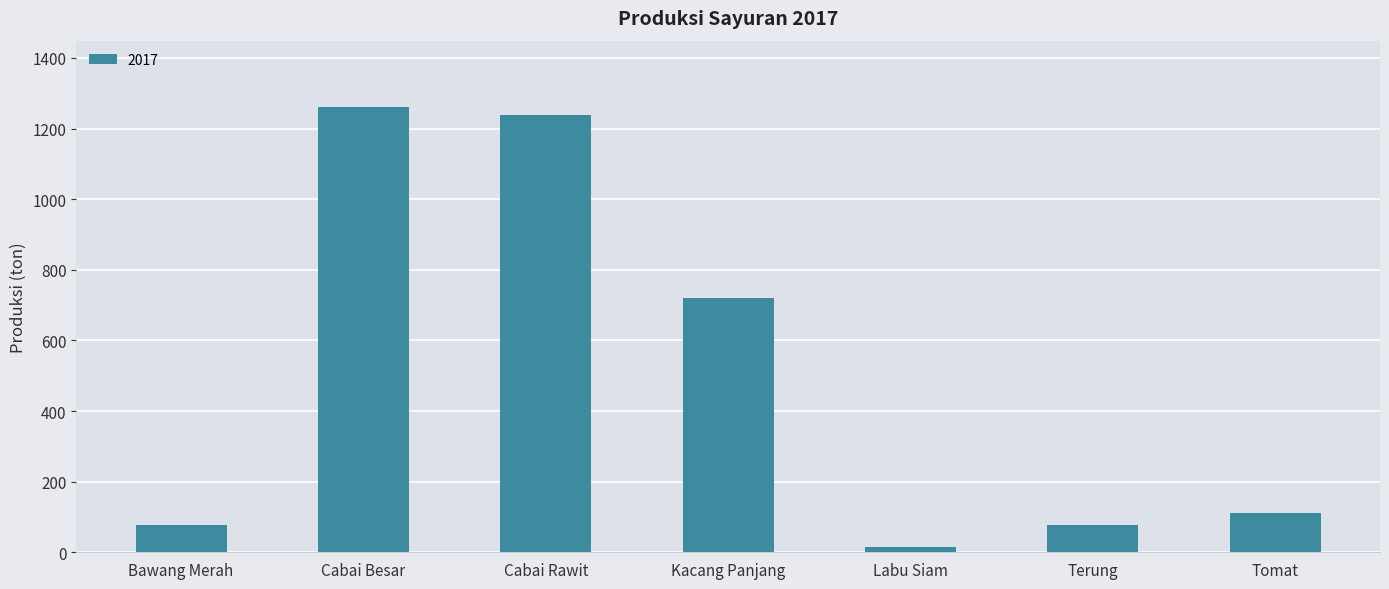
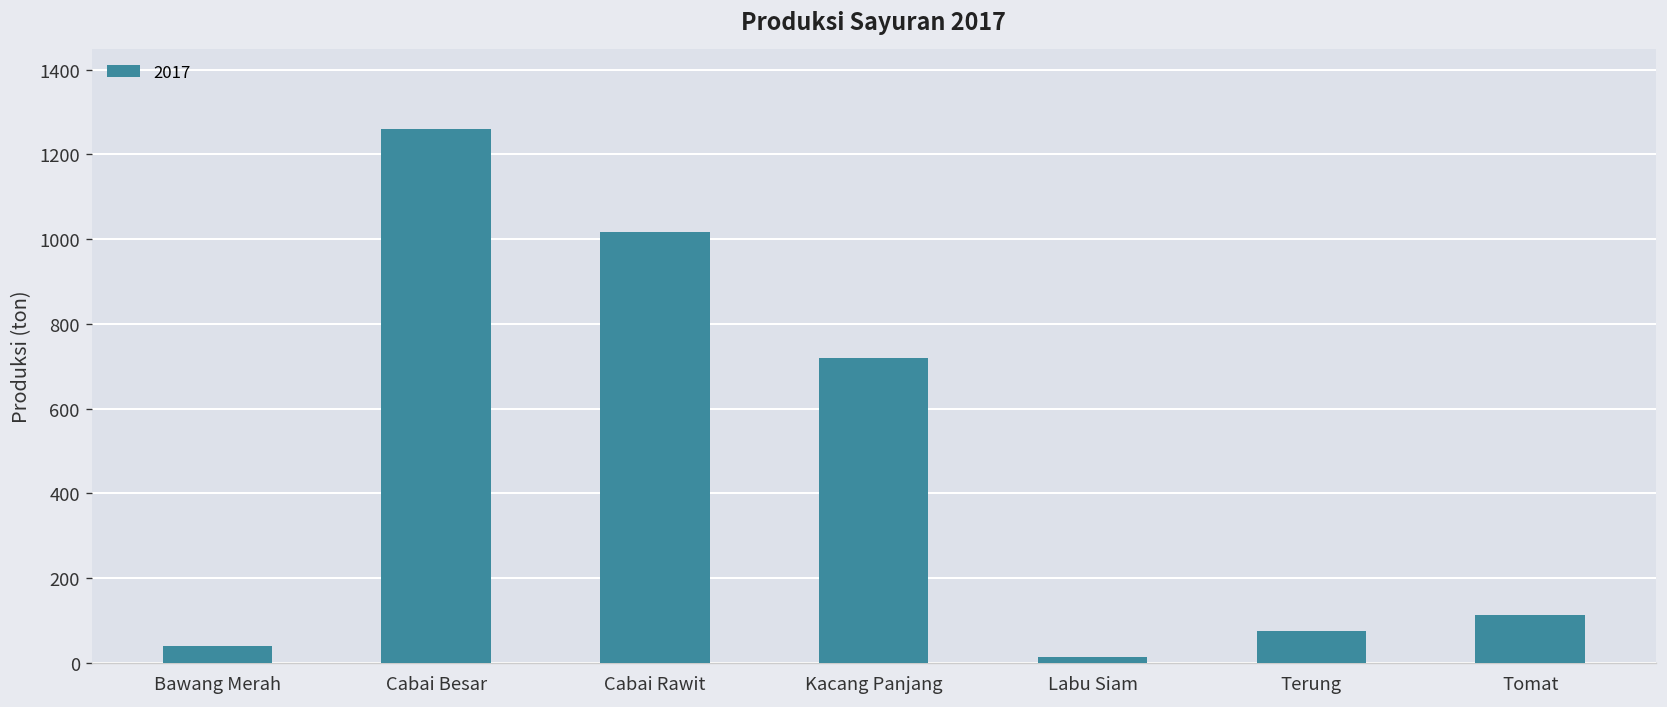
  {
-   "Bawang Merah": 80,
+   "Bawang Merah": 40,
    "Cabai Besar": 1260,
-   "Cabai Rawit": 1240,
+   "Cabai Rawit": 1020,
    "Kacang Panjang": 720,
    "Labu Siam": 10,
    "Terung": 80,
    "Tomat": 110
  }
